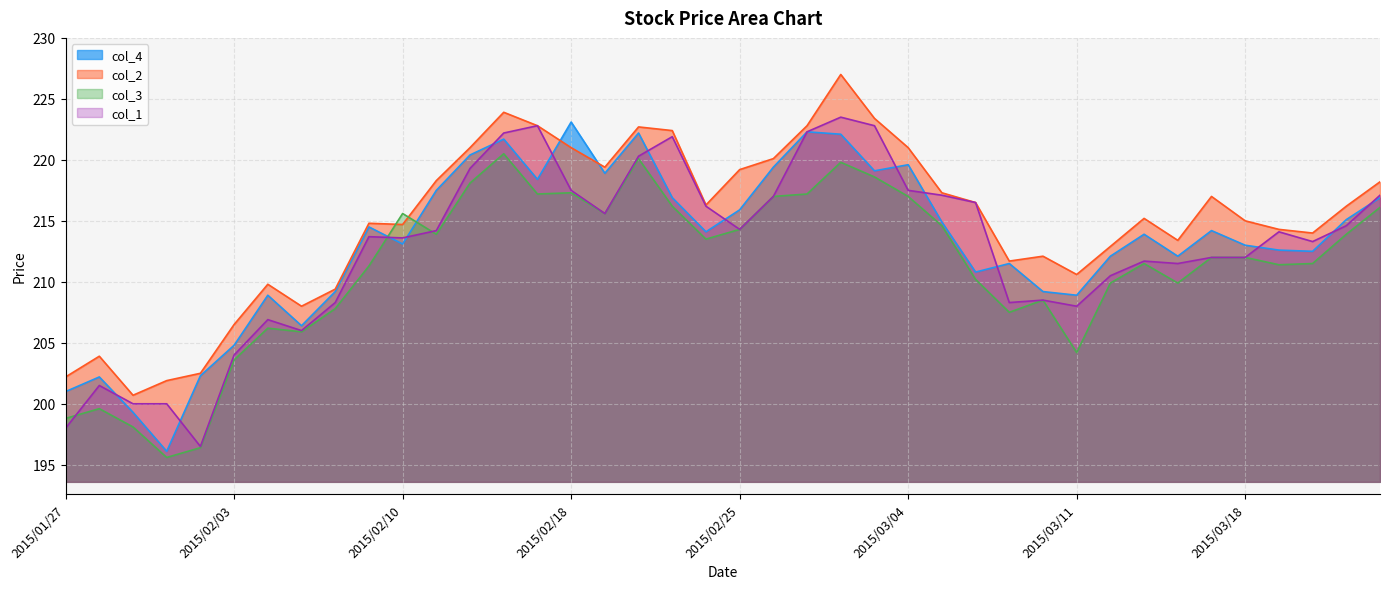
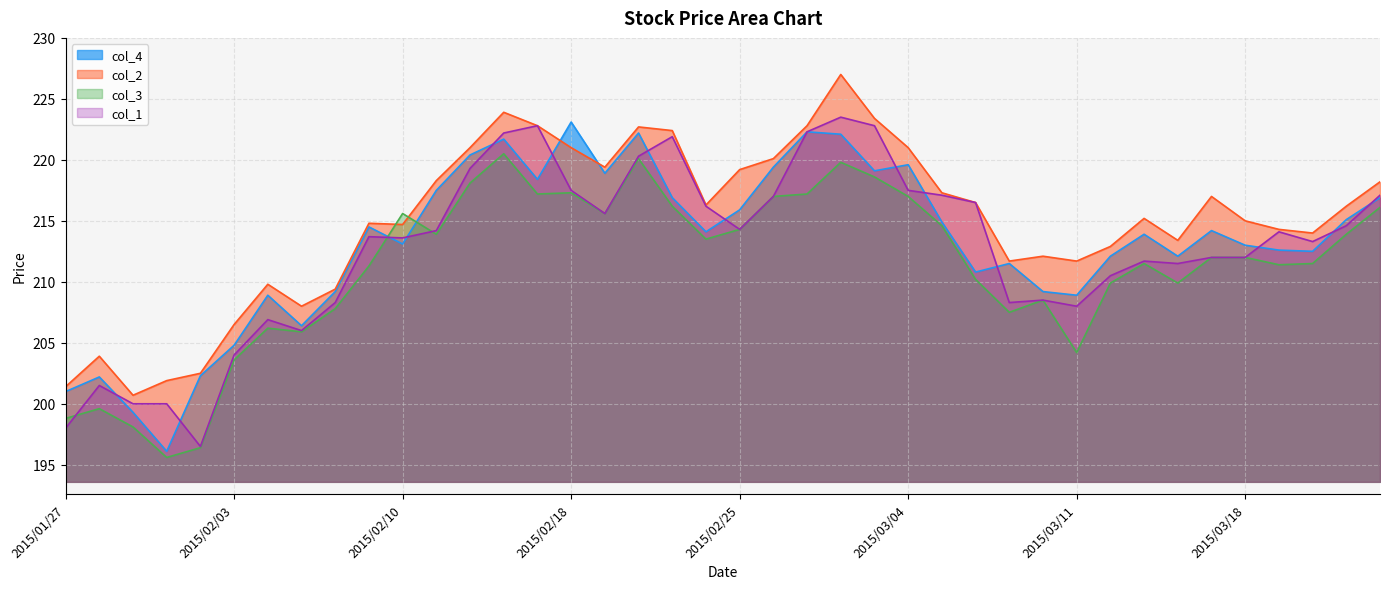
  {
    "col_4": {
      "2015/01/27": 201.0,
      "2015/02/03": 204.8,
      "2015/02/10": 213.1,
      "2015/02/18": 223.1,
      "2015/02/25": 215.9,
      "2015/03/04": 219.6,
      "2015/03/11": 208.9,
      "2015/03/18": 213.0
    },
    "col_2": {
-     "2015/01/27": 202.2,
+     "2015/01/27": 201.4,
      "2015/02/03": 206.5,
      "2015/02/10": 214.7,
      "2015/02/18": 221.0,
      "2015/02/25": 219.2,
      "2015/03/04": 221.0,
-     "2015/03/11": 210.6,
+     "2015/03/11": 211.7,
      "2015/03/18": 215.0
    },
    "col_3": {
      "2015/01/27": 198.8,
      "2015/02/03": 203.6,
      "2015/02/10": 215.6,
      "2015/03/04": 217.0,
      "2015/03/11": 204.2
    },
    "col_1": {
      "2015/01/27": 198.0,
      "2015/02/03": 204.0,
      "2015/02/10": 213.6,
      "2015/03/04": 217.5,
      "2015/03/11": 208.0
    }
  }
